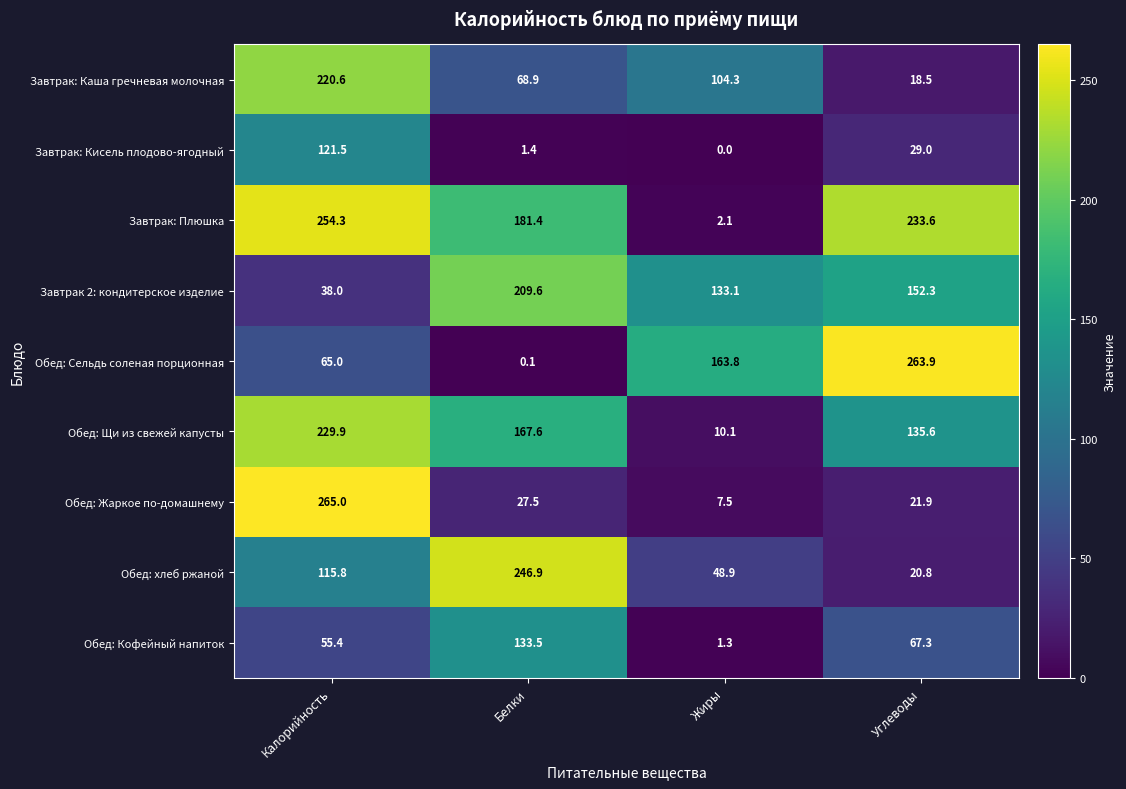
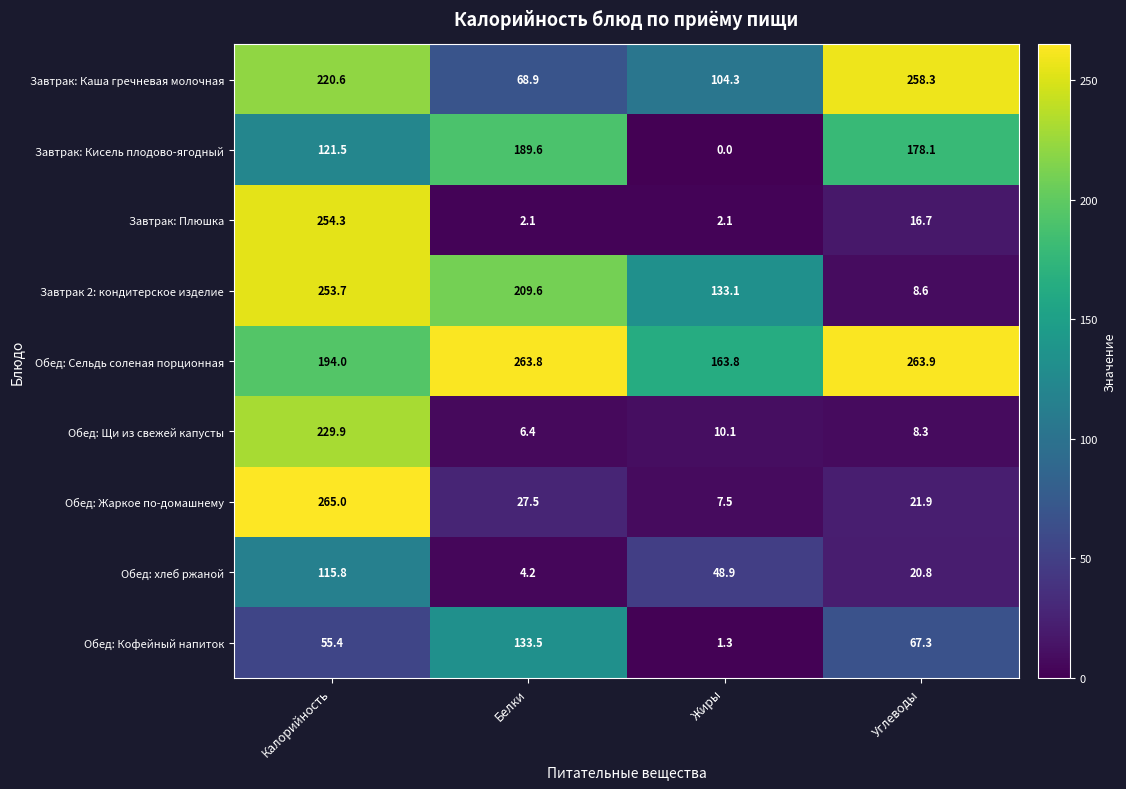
  {
    "Завтрак: Каша гречневая молочная": {
      "Калорийность": 220.6,
      "Белки": 68.9,
      "Жиры": 104.3,
-     "Углеводы": 18.5
+     "Углеводы": 258.3
    },
    "Завтрак: Кисель плодово-ягодный": {
      "Калорийность": 121.5,
-     "Белки": 1.4,
+     "Белки": 189.6,
      "Жиры": 0.0,
-     "Углеводы": 29.0
+     "Углеводы": 178.1
    },
    "Завтрак: Плюшка": {
      "Калорийность": 254.3,
-     "Белки": 181.4,
+     "Белки": 2.1,
      "Жиры": 2.1,
-     "Углеводы": 233.6
+     "Углеводы": 16.7
    },
    "Завтрак 2: кондитерское изделие": {
-     "Калорийность": 38.0,
+     "Калорийность": 253.7,
      "Белки": 209.6,
      "Жиры": 133.1,
-     "Углеводы": 152.3
+     "Углеводы": 8.6
    },
    "Обед: Сельдь соленая порционная": {
-     "Калорийность": 65.0,
-     "Белки": 0.1,
+     "Калорийность": 194.0,
+     "Белки": 263.8,
      "Жиры": 163.8,
      "Углеводы": 263.9
    },
    "Обед: Щи из свежей капусты": {
      "Калорийность": 229.9,
-     "Белки": 167.6,
+     "Белки": 6.4,
      "Жиры": 10.1,
-     "Углеводы": 135.6
+     "Углеводы": 8.3
    },
    "Обед: Жаркое по-домашнему": {
      "Калорийность": 265.0,
      "Белки": 27.5,
      "Жиры": 7.5,
      "Углеводы": 21.9
    },
    "Обед: хлеб ржаной": {
      "Калорийность": 115.8,
-     "Белки": 246.9,
+     "Белки": 4.2,
      "Жиры": 48.9,
      "Углеводы": 20.8
    },
    "Обед: Кофейный напиток": {
      "Калорийность": 55.4,
      "Белки": 133.5,
      "Жиры": 1.3,
      "Углеводы": 67.3
    }
  }
